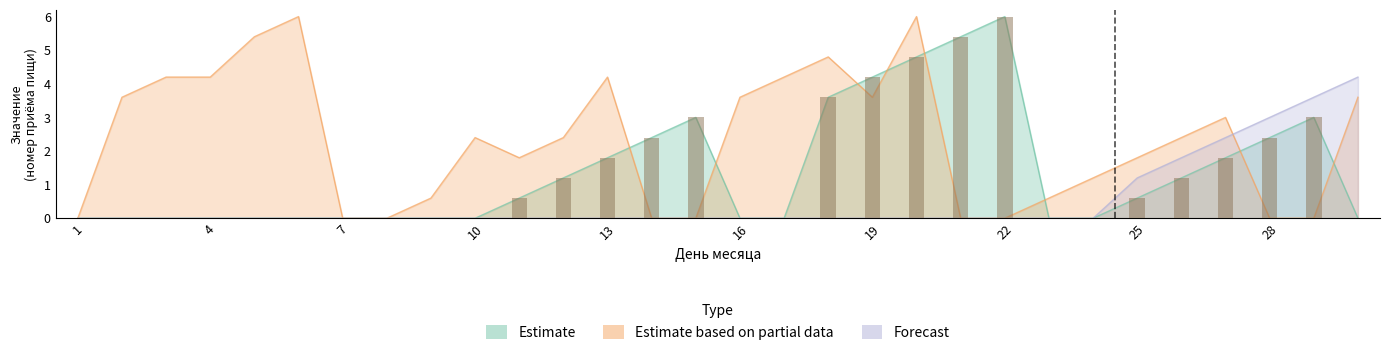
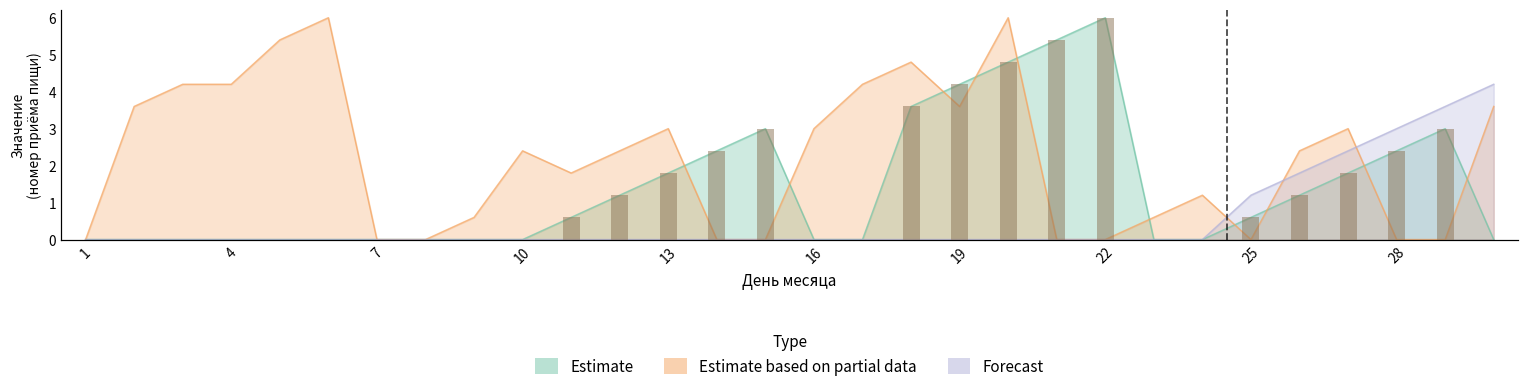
  {
    "Estimate based on partial data": {
      "4": 4.2,
      "10": 2.4,
-     "13": 4.2,
-     "16": 3.6,
+     "13": 3.0,
+     "16": 3.0,
      "19": 3.6,
-     "25": 1.8,
+     "25": 0.0,
      "28": 0.0
    }
  }
